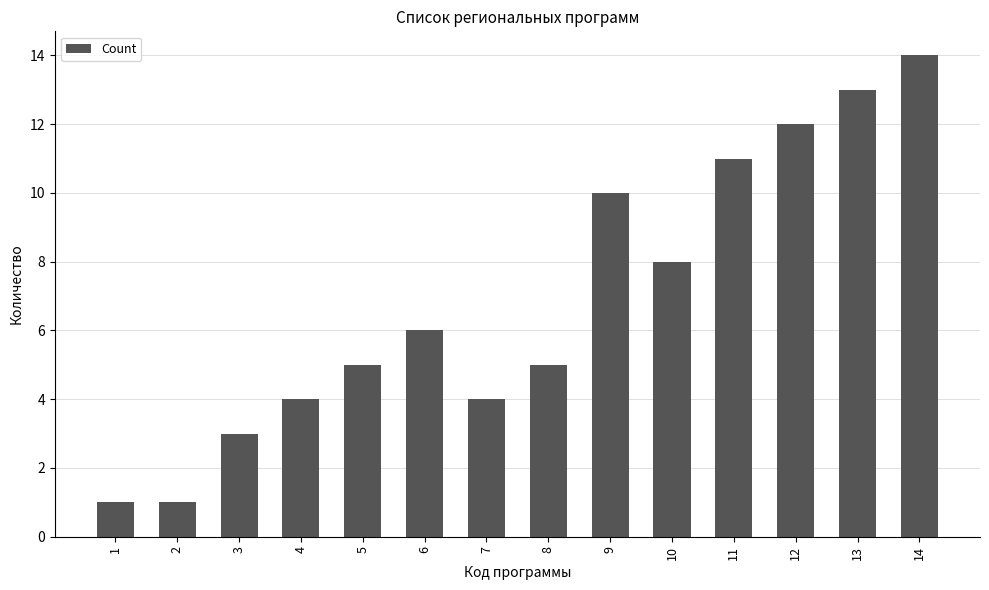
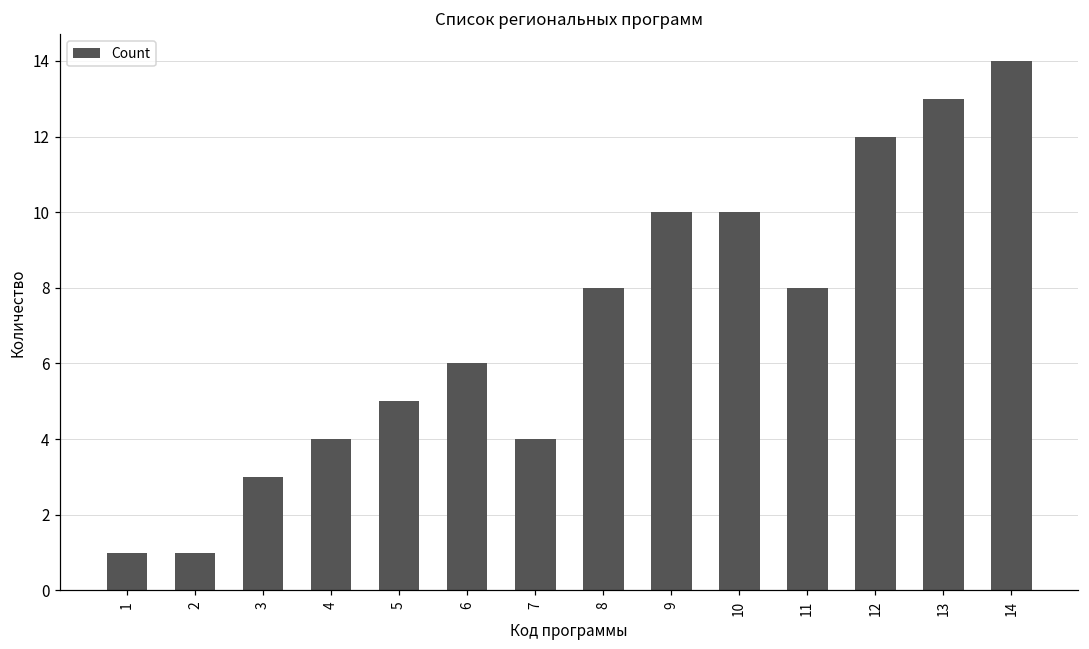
  {
    "1": 1,
    "2": 1,
    "3": 3,
    "4": 4,
    "5": 5,
    "6": 6,
    "7": 4,
-   "8": 5,
+   "8": 8,
    "9": 10,
-   "10": 8,
-   "11": 11,
+   "10": 10,
+   "11": 8,
    "12": 12,
    "13": 13,
    "14": 14
  }
